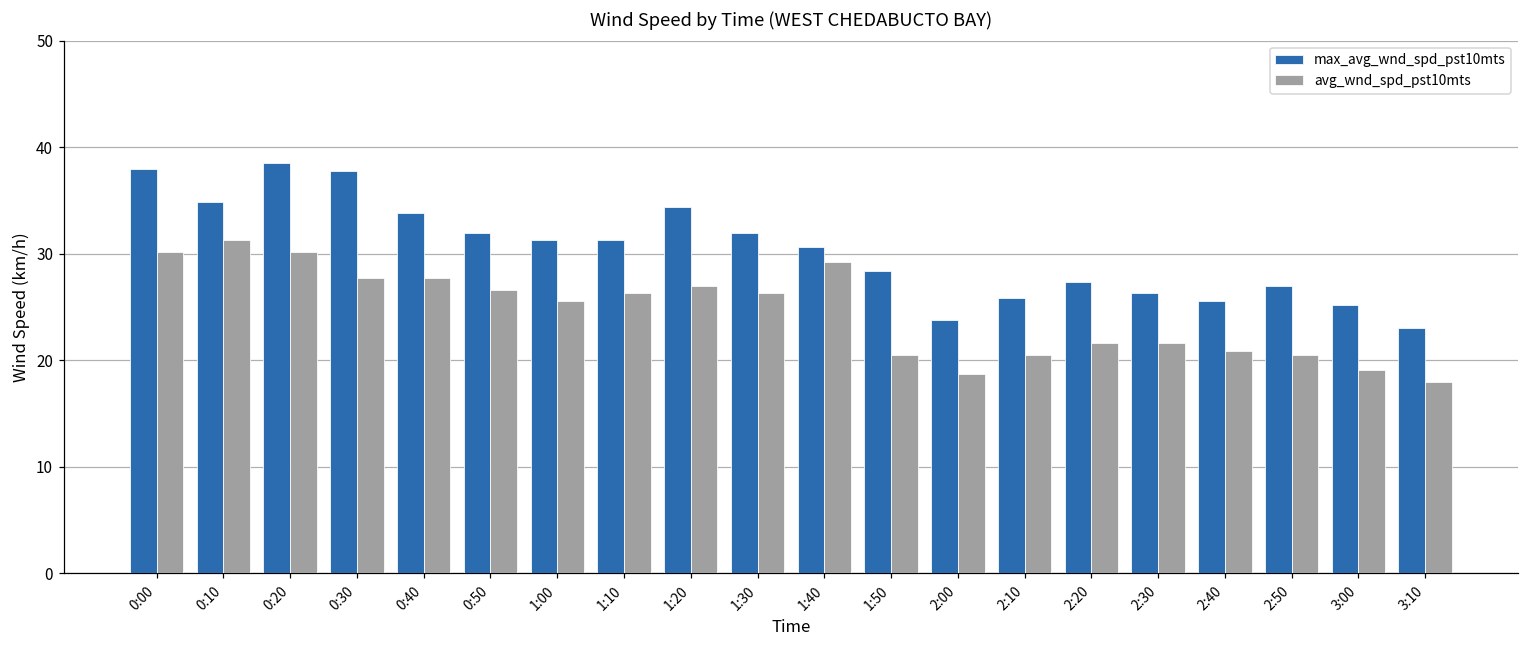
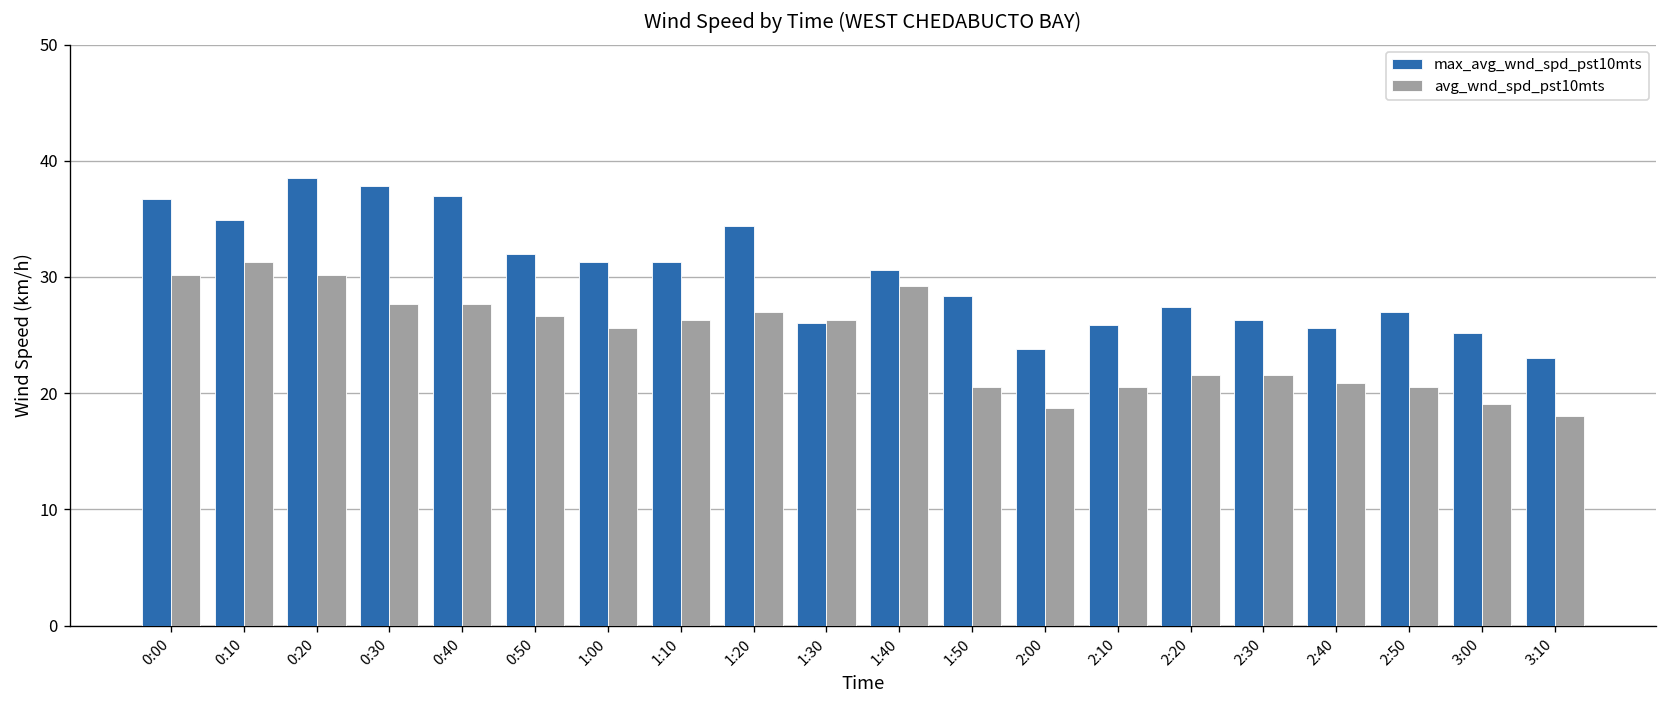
  {
    "max_avg_wnd_spd_pst10mts": {
-     "0:00": 38,
+     "0:00": 37,
      "0:10": 35,
      "0:20": 39,
      "0:30": 38,
-     "0:40": 34,
+     "0:40": 37,
      "0:50": 32,
      "1:00": 31,
      "1:10": 31,
      "1:20": 34,
-     "1:30": 32,
+     "1:30": 26,
      "1:40": 31,
      "1:50": 28,
      "2:00": 24,
      "2:10": 26,
      "2:20": 27,
      "2:30": 26,
      "2:40": 26,
      "2:50": 27,
      "3:00": 25,
      "3:10": 23
    },
    "avg_wnd_spd_pst10mts": {
      "0:00": 30,
      "0:10": 31,
      "0:20": 30,
      "0:30": 28,
      "0:40": 28,
      "0:50": 27,
      "1:00": 26,
      "1:10": 26,
      "1:20": 27,
      "1:30": 26,
      "1:40": 29,
      "1:50": 21,
      "2:00": 19,
      "2:10": 21,
      "2:20": 22,
      "2:30": 22,
      "2:40": 21,
      "2:50": 21,
      "3:00": 19,
      "3:10": 18
    }
  }
